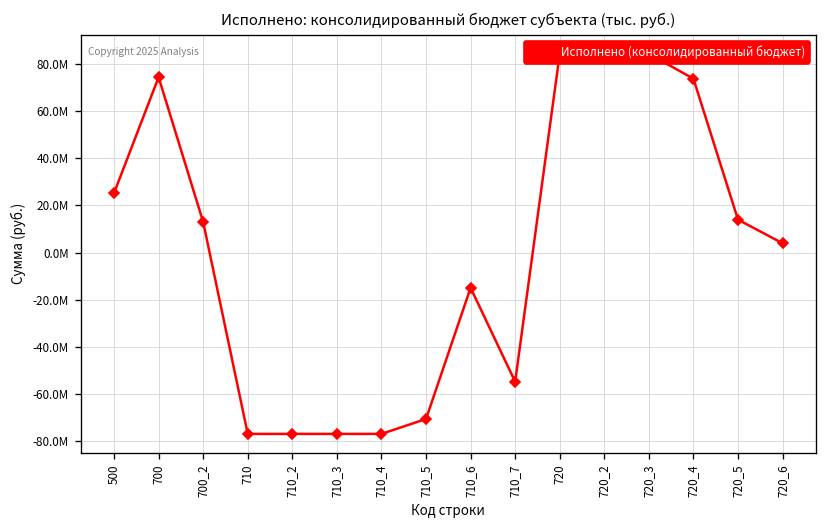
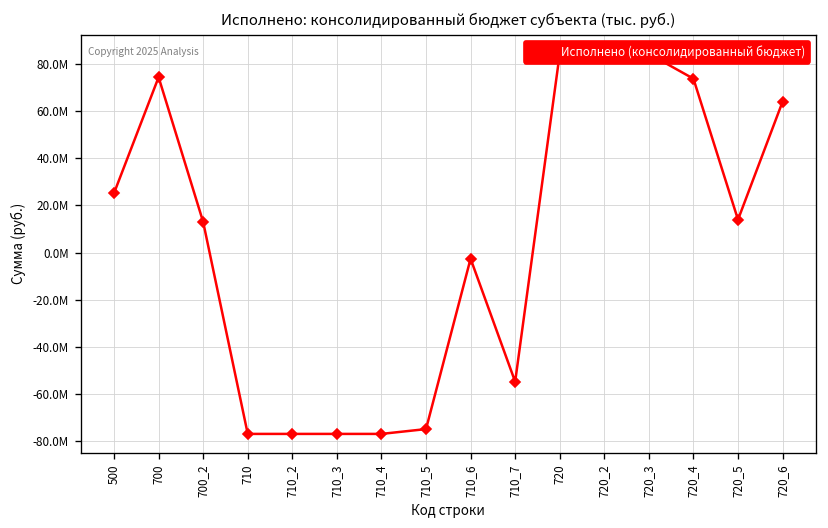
  {
    "500": 25000000,
    "700_2": 13000000,
    "710": -77000000,
    "710_2": -77000000,
    "710_3": -77000000,
    "710_4": -77000000,
-   "710_5": -70000000,
-   "710_6": -15000000,
+   "710_5": -75000000,
+   "710_6": -3000000,
    "710_7": -55000000,
    "720_4": 74000000,
    "720_5": 14000000,
-   "720_6": 4000000
+   "720_6": 64000000
  }
